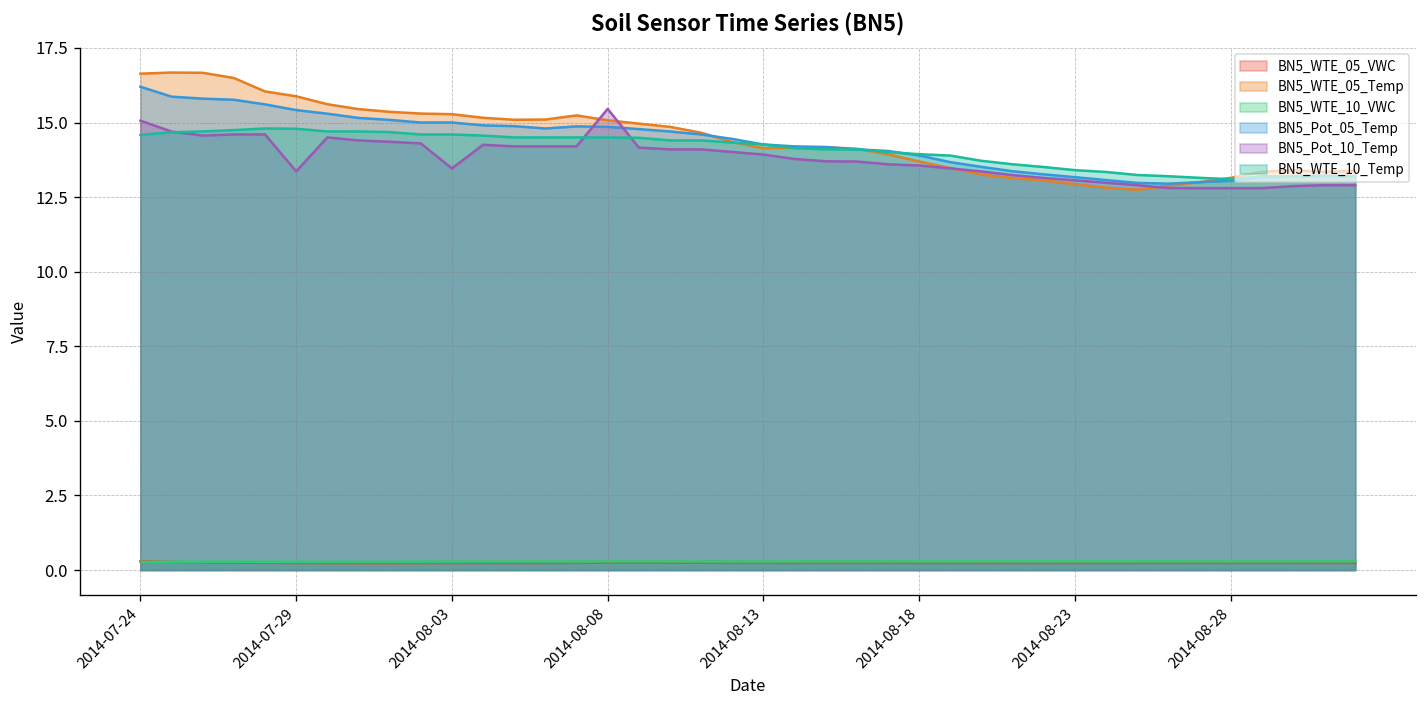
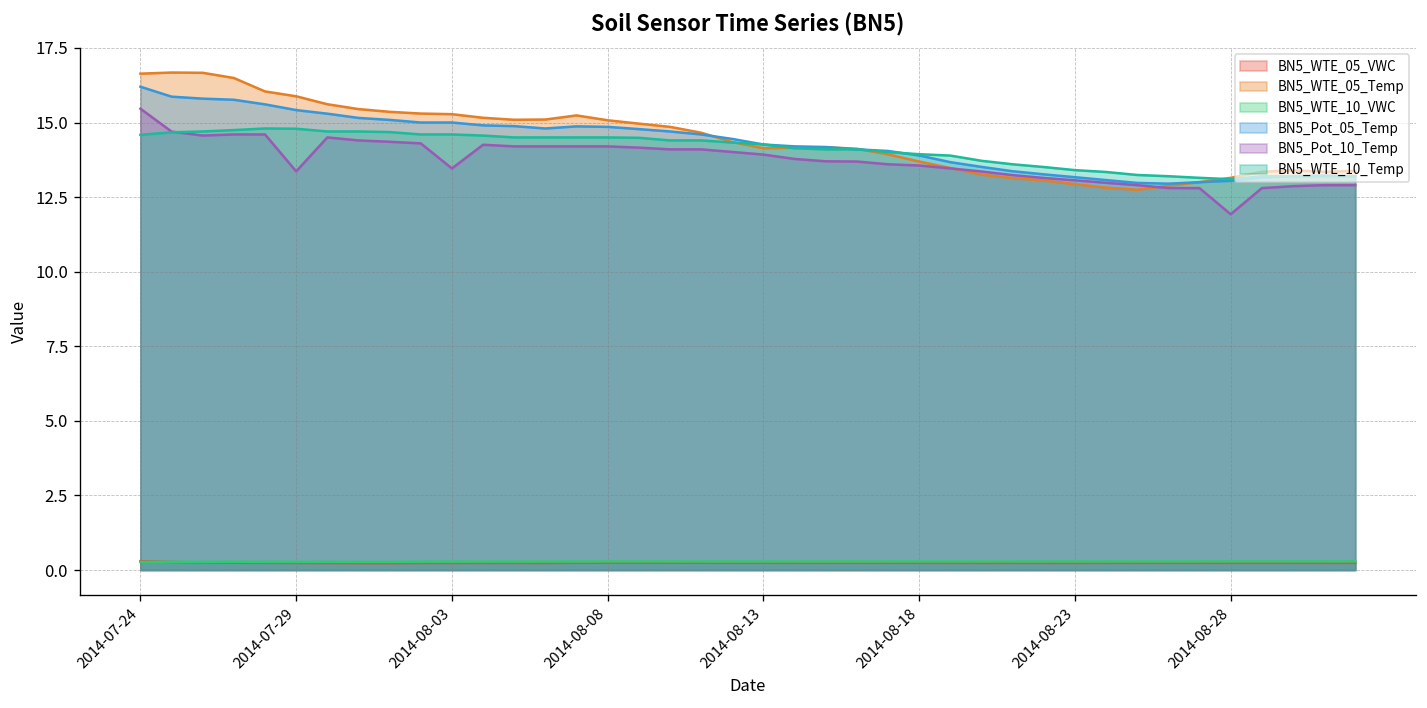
  {
    "BN5_Pot_10_Temp": {
-     "2014-07-24": 15.1,
+     "2014-07-24": 15.5,
      "2014-07-29": 13.4,
      "2014-08-03": 13.5,
-     "2014-08-08": 15.5,
+     "2014-08-08": 14.2,
      "2014-08-13": 13.9,
      "2014-08-18": 13.6,
      "2014-08-23": 13.1,
-     "2014-08-28": 12.8
+     "2014-08-28": 11.9
    }
  }
